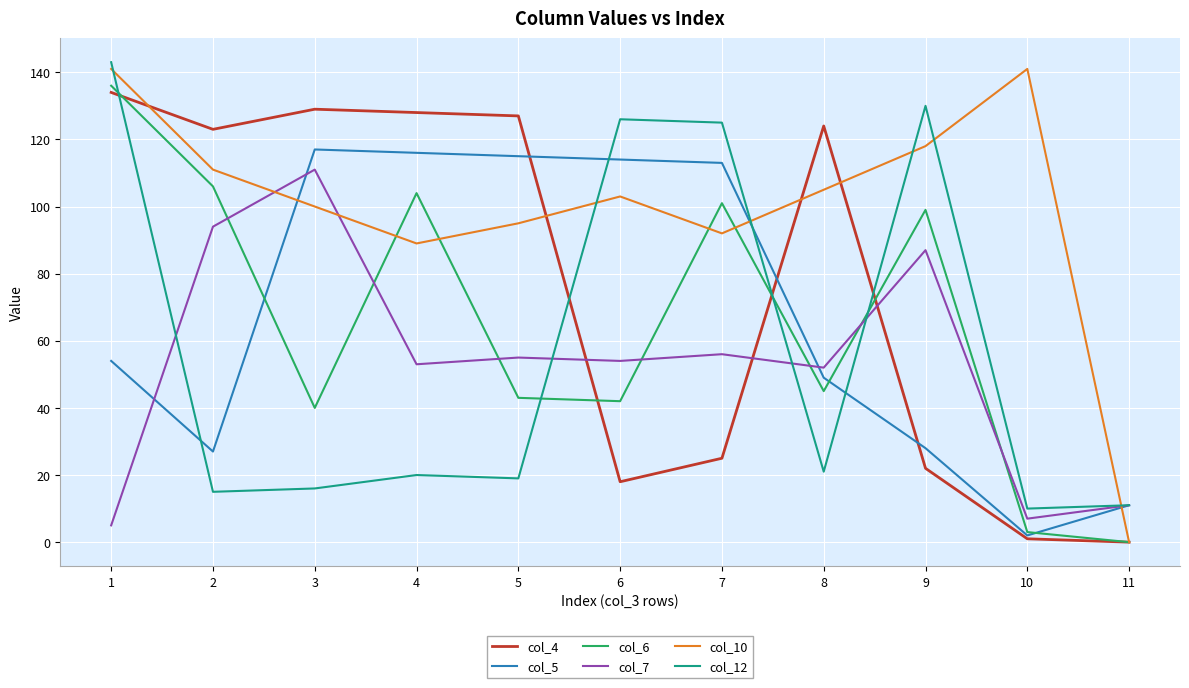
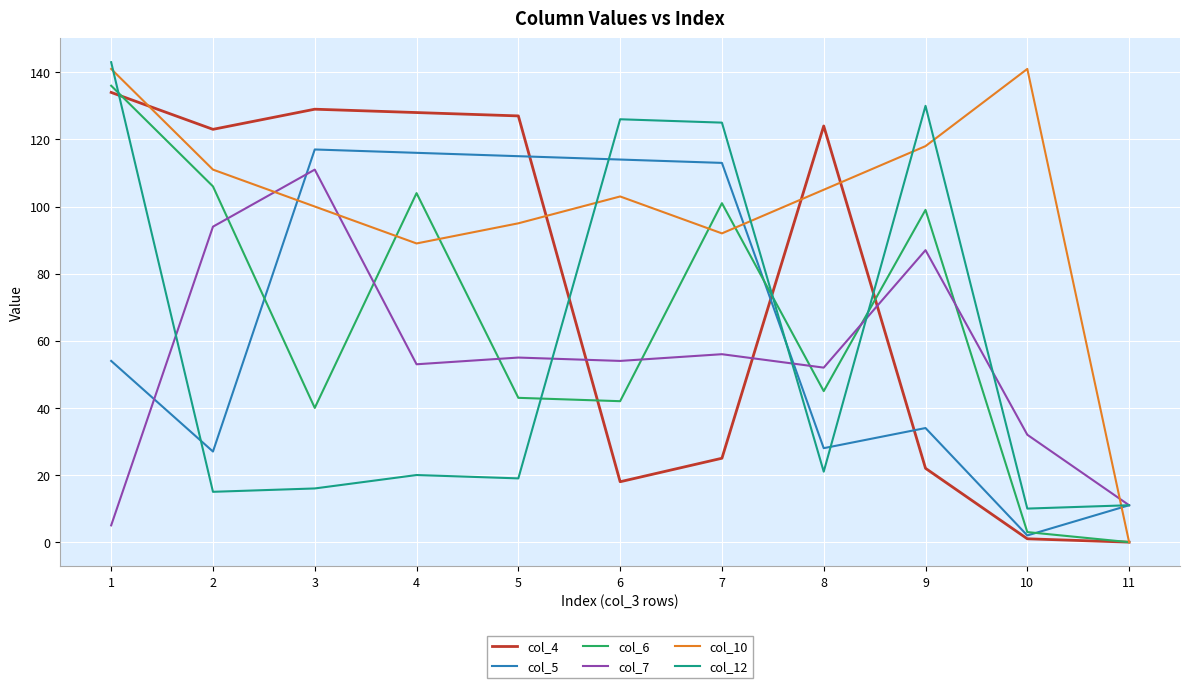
  {
    "col_4": {
      "1": 134,
      "2": 123,
      "3": 129,
      "4": 128,
      "5": 127,
      "6": 18,
      "7": 25,
      "8": 124,
      "9": 22,
      "10": 1
    },
    "col_5": {
      "1": 54,
      "2": 27,
      "3": 117,
      "4": 116,
      "5": 115,
      "6": 114,
      "7": 113,
-     "8": 49,
-     "9": 28,
+     "8": 28,
+     "9": 34,
      "10": 2
    },
    "col_7": {
      "1": 5,
      "2": 94,
      "3": 111,
      "4": 53,
      "5": 55,
      "6": 54,
      "7": 56,
      "8": 52,
      "9": 87,
-     "10": 7
+     "10": 32
    },
    "col_10": {
      "1": 141,
      "2": 111,
      "3": 100,
      "4": 89,
      "5": 95,
      "6": 103,
      "7": 92,
      "8": 105,
      "9": 118,
      "10": 141
    }
  }
